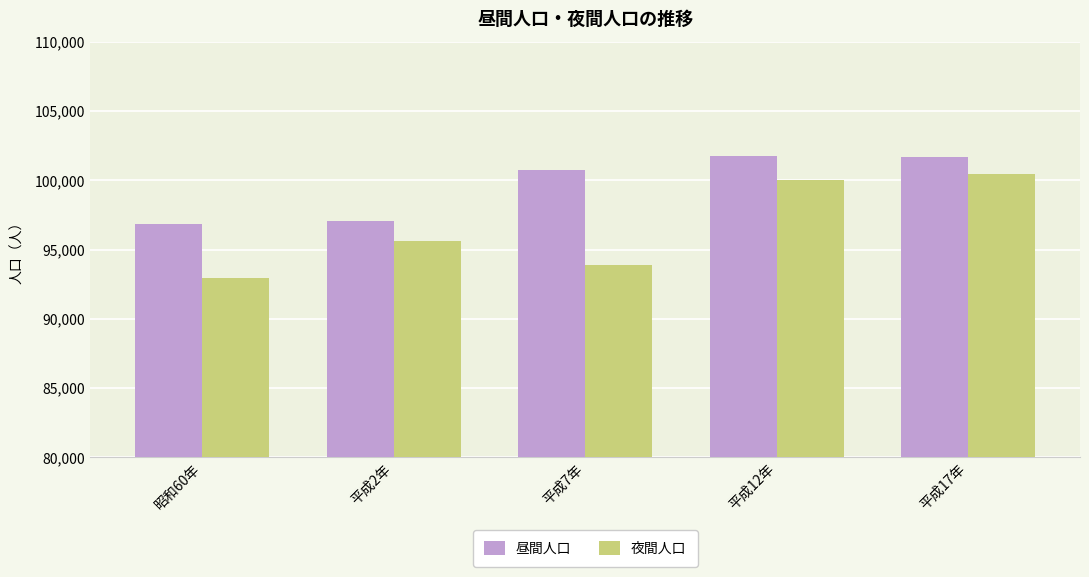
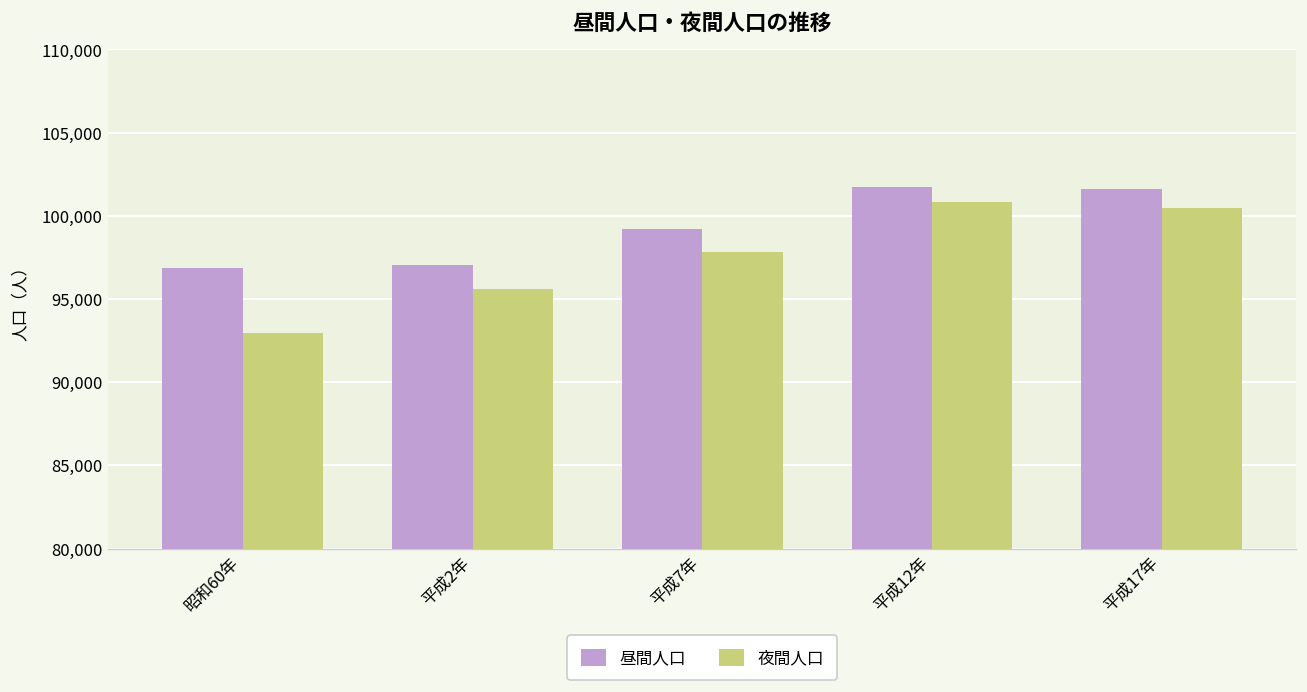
  {
    "昼間人口": {
      "昭和60年": "96,900",
      "平成2年": "97,000",
-     "平成7年": "100,800",
+     "平成7年": "99,200",
      "平成12年": "101,700",
      "平成17年": "101,600"
    },
    "夜間人口": {
      "昭和60年": "93,000",
      "平成2年": "95,600",
-     "平成7年": "93,900",
-     "平成12年": "100,000",
+     "平成7年": "97,800",
+     "平成12年": "100,800",
      "平成17年": "100,500"
    }
  }
